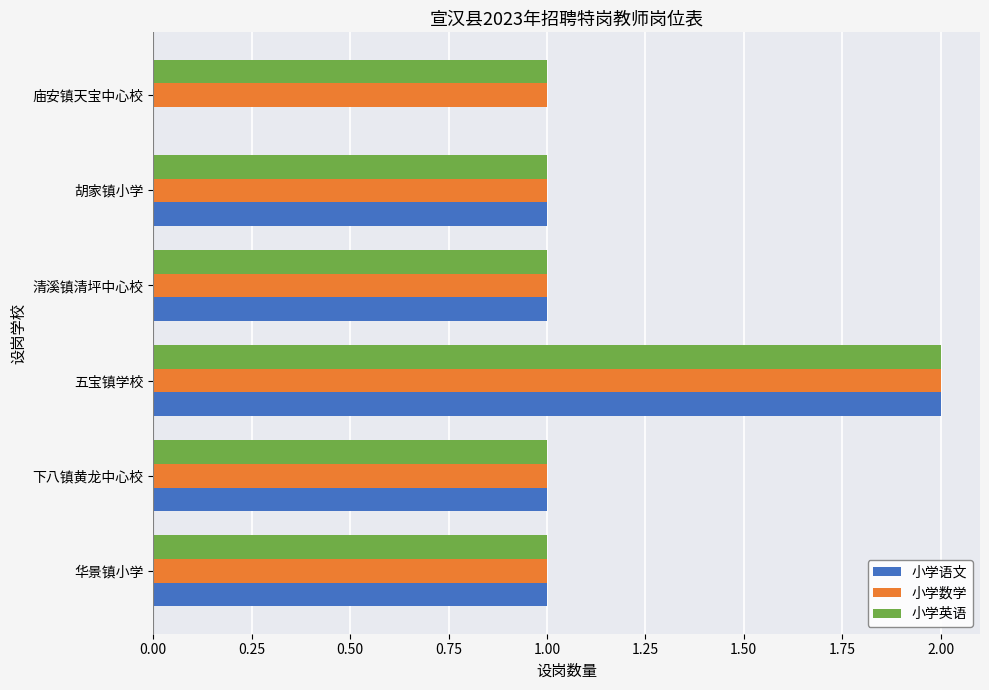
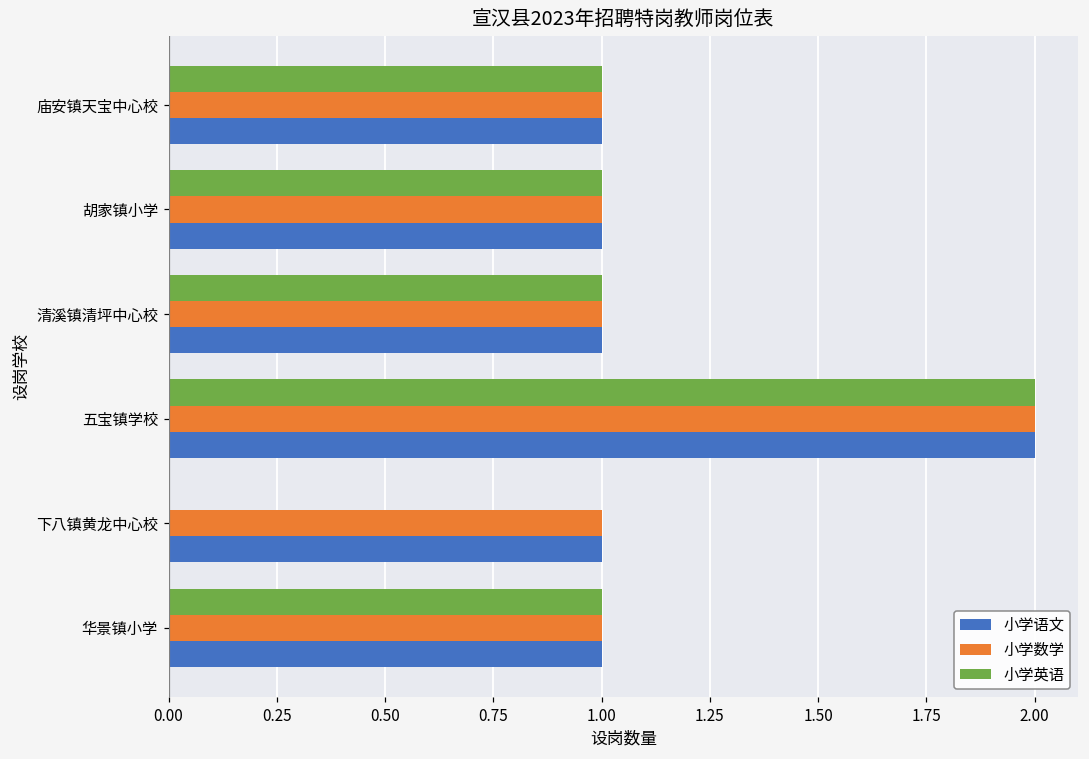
  {
    "小学语文": {
-     "庙安镇天宝中心校": 0,
+     "庙安镇天宝中心校": 1,
      "胡家镇小学": 1,
      "清溪镇清坪中心校": 1,
      "五宝镇学校": 2,
      "下八镇黄龙中心校": 1,
      "华景镇小学": 1
    },
    "小学数学": {
      "庙安镇天宝中心校": 1,
      "胡家镇小学": 1,
      "清溪镇清坪中心校": 1,
      "五宝镇学校": 2,
      "下八镇黄龙中心校": 1,
      "华景镇小学": 1
    },
    "小学英语": {
      "庙安镇天宝中心校": 1,
      "胡家镇小学": 1,
      "清溪镇清坪中心校": 1,
      "五宝镇学校": 2,
-     "下八镇黄龙中心校": 1,
+     "下八镇黄龙中心校": 0,
      "华景镇小学": 1
    }
  }
